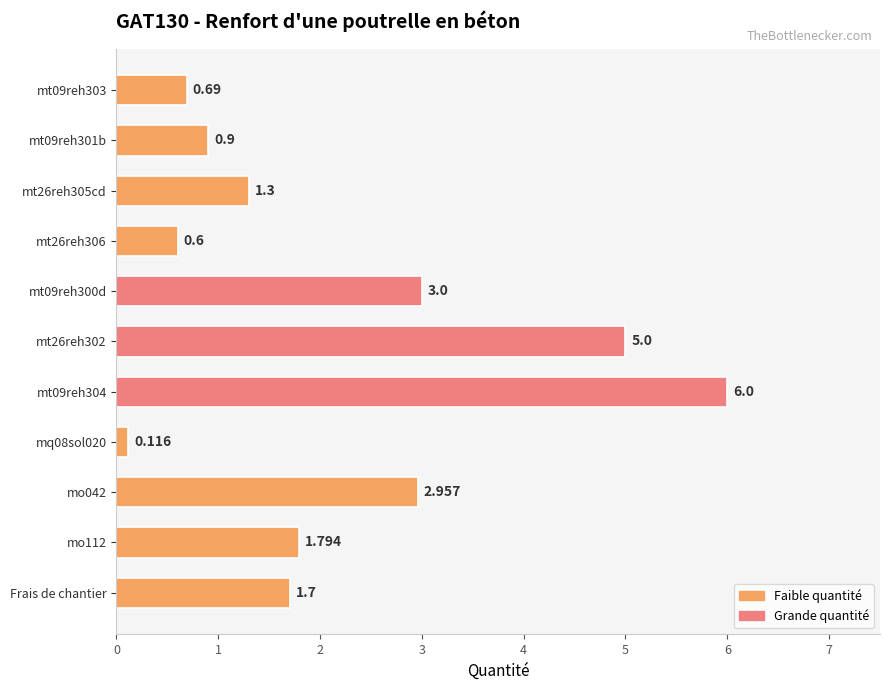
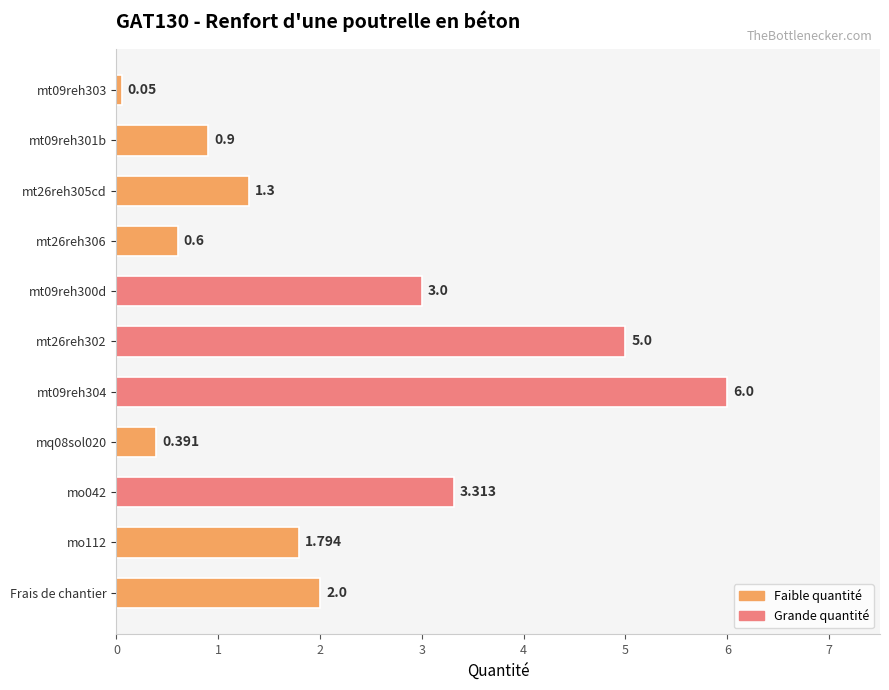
  {
-   "mt09reh303": 0.69,
+   "mt09reh303": 0.05,
    "mt09reh301b": 0.9,
    "mt26reh305cd": 1.3,
    "mt26reh306": 0.6,
    "mt09reh300d": 3.0,
    "mt26reh302": 5.0,
    "mt09reh304": 6.0,
-   "mq08sol020": 0.116,
-   "mo042": 2.957,
+   "mq08sol020": 0.391,
+   "mo042": 3.313,
    "mo112": 1.794,
-   "Frais de chantier": 1.7
+   "Frais de chantier": 2.0
  }
